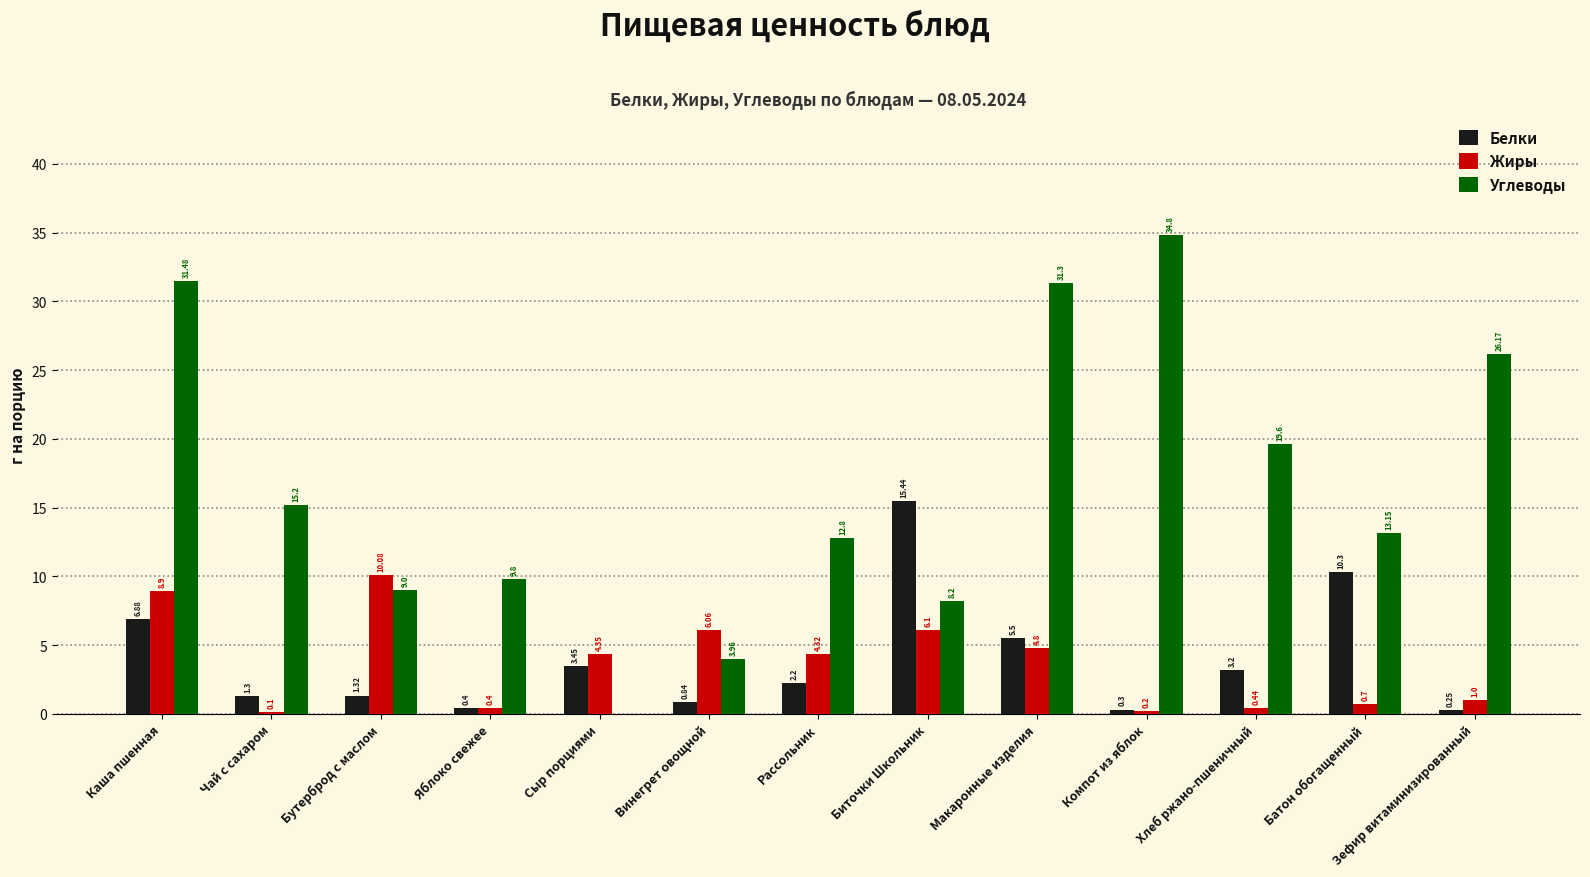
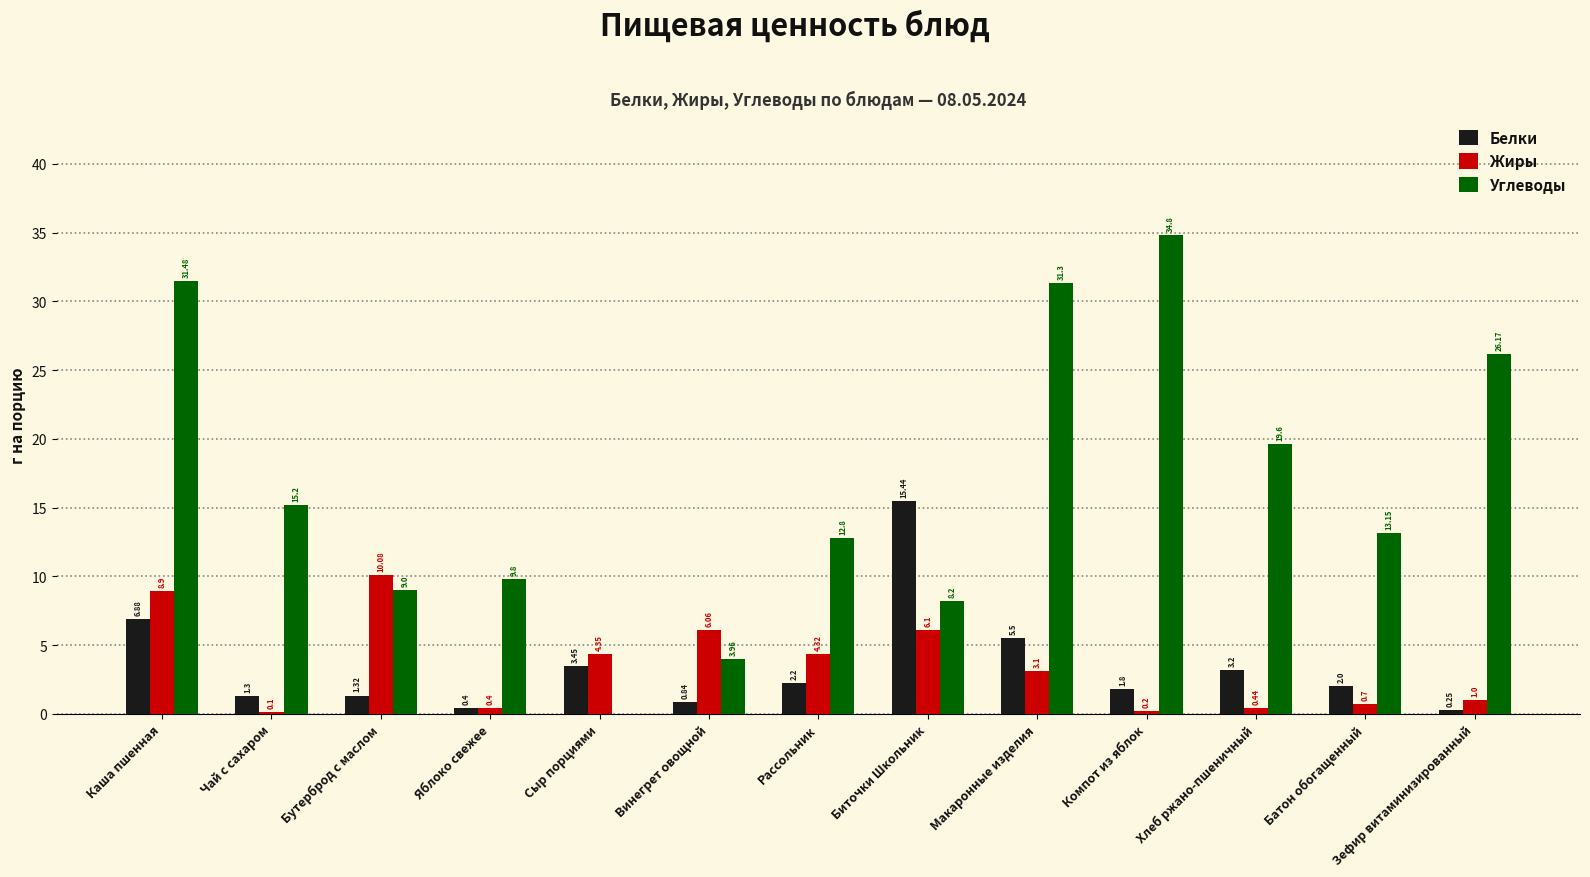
  {
    "Белки": {
      "Каша пшенная": 6.88,
      "Чай с сахаром": 1.3,
      "Бутерброд с маслом": 1.32,
      "Яблоко свежее": 0.4,
      "Сыр порциями": 3.45,
      "Винегрет овощной": 0.84,
      "Рассольник": 2.2,
      "Биточки Школьник": 15.44,
      "Макаронные изделия": 5.5,
-     "Компот из яблок": 0.3,
+     "Компот из яблок": 1.8,
      "Хлеб ржано-пшеничный": 3.2,
-     "Батон обогащенный": 10.3,
+     "Батон обогащенный": 2.0,
      "Зефир витаминизированный": 0.25
    },
    "Жиры": {
      "Каша пшенная": 8.9,
      "Чай с сахаром": 0.1,
      "Бутерброд с маслом": 10.08,
      "Яблоко свежее": 0.4,
      "Сыр порциями": 4.35,
      "Винегрет овощной": 6.06,
      "Рассольник": 4.32,
      "Биточки Школьник": 6.1,
-     "Макаронные изделия": 4.8,
+     "Макаронные изделия": 3.1,
      "Компот из яблок": 0.2,
      "Хлеб ржано-пшеничный": 0.44,
      "Батон обогащенный": 0.7,
      "Зефир витаминизированный": 1.0
    },
    "Углеводы": {
      "Каша пшенная": 31.48,
      "Чай с сахаром": 15.2,
      "Бутерброд с маслом": 9.0,
      "Яблоко свежее": 9.8,
      "Винегрет овощной": 3.96,
      "Рассольник": 12.8,
      "Биточки Школьник": 8.2,
      "Макаронные изделия": 31.3,
      "Компот из яблок": 34.8,
      "Хлеб ржано-пшеничный": 19.6,
      "Батон обогащенный": 13.15,
      "Зефир витаминизированный": 26.17
    }
  }
